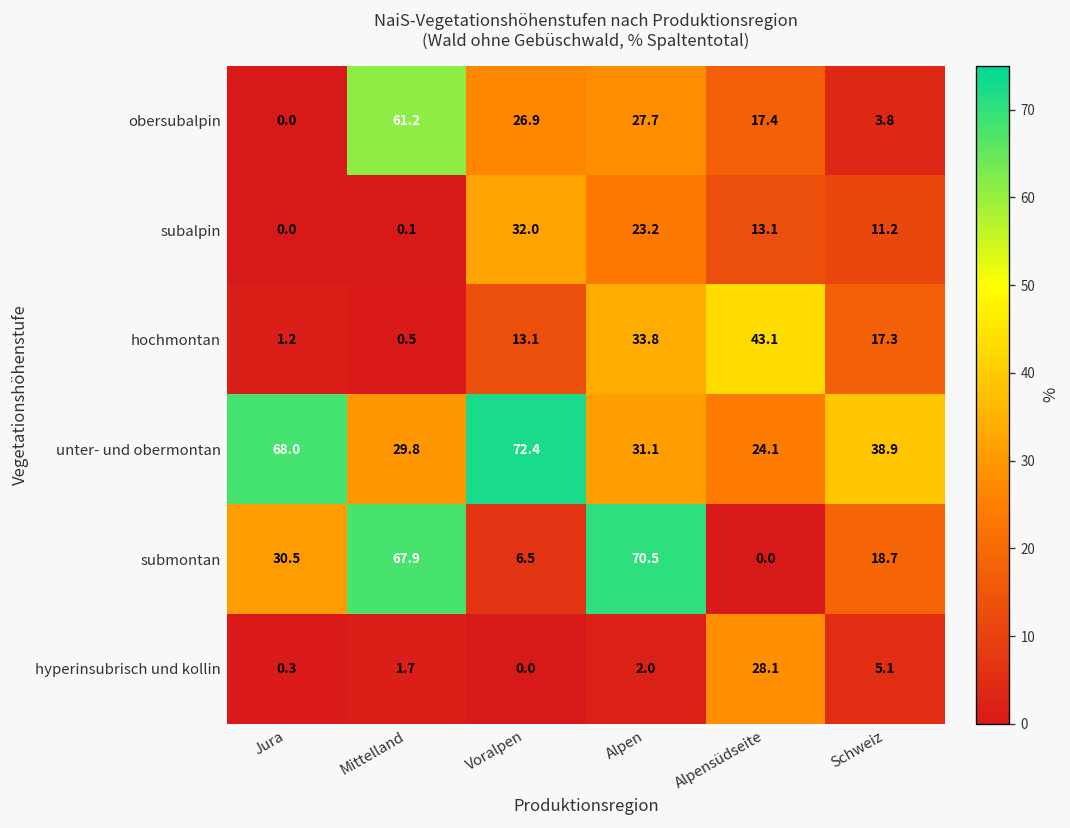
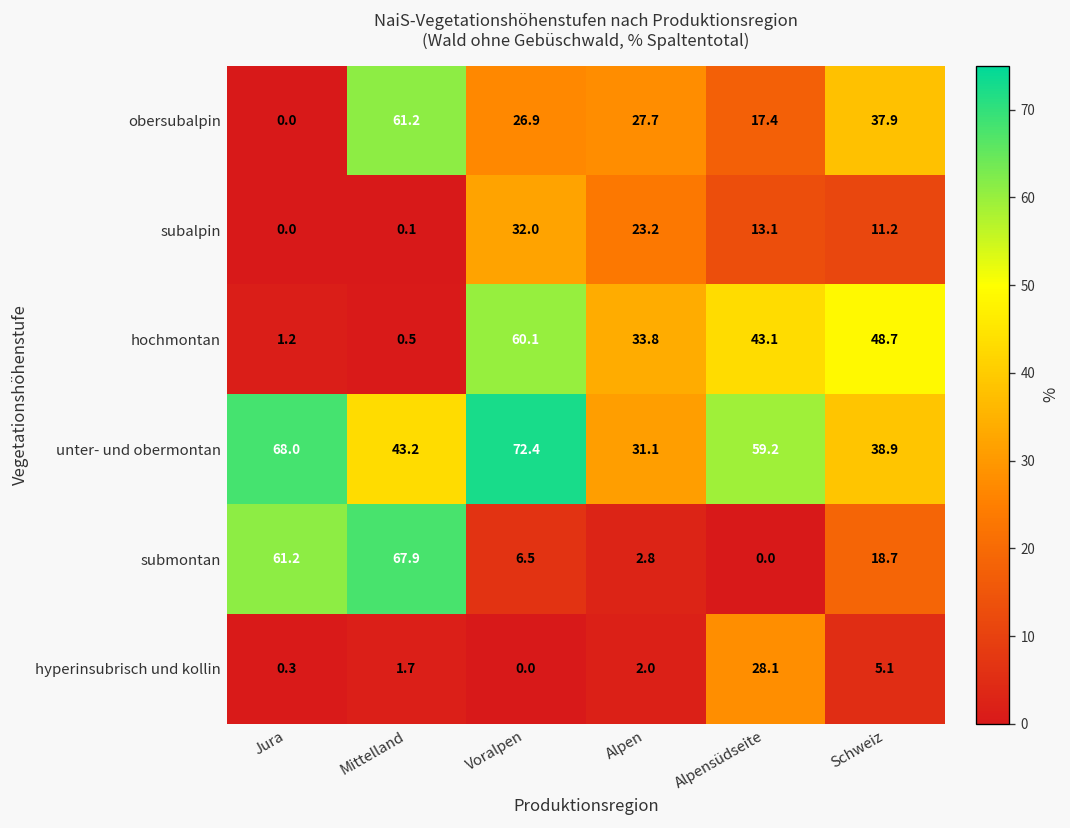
  {
    "obersubalpin": {
      "Jura": 0.0,
      "Mittelland": 61.2,
      "Voralpen": 26.9,
      "Alpen": 27.7,
      "Alpensüdseite": 17.4,
-     "Schweiz": 3.8
+     "Schweiz": 37.9
    },
    "subalpin": {
      "Jura": 0.0,
      "Mittelland": 0.1,
      "Voralpen": 32.0,
      "Alpen": 23.2,
      "Alpensüdseite": 13.1,
      "Schweiz": 11.2
    },
    "hochmontan": {
      "Jura": 1.2,
      "Mittelland": 0.5,
-     "Voralpen": 13.1,
+     "Voralpen": 60.1,
      "Alpen": 33.8,
      "Alpensüdseite": 43.1,
-     "Schweiz": 17.3
+     "Schweiz": 48.7
    },
    "unter- und obermontan": {
      "Jura": 68.0,
-     "Mittelland": 29.8,
+     "Mittelland": 43.2,
      "Voralpen": 72.4,
      "Alpen": 31.1,
-     "Alpensüdseite": 24.1,
+     "Alpensüdseite": 59.2,
      "Schweiz": 38.9
    },
    "submontan": {
-     "Jura": 30.5,
+     "Jura": 61.2,
      "Mittelland": 67.9,
      "Voralpen": 6.5,
-     "Alpen": 70.5,
+     "Alpen": 2.8,
      "Alpensüdseite": 0.0,
      "Schweiz": 18.7
    },
    "hyperinsubrisch und kollin": {
      "Jura": 0.3,
      "Mittelland": 1.7,
      "Voralpen": 0.0,
      "Alpen": 2.0,
      "Alpensüdseite": 28.1,
      "Schweiz": 5.1
    }
  }
